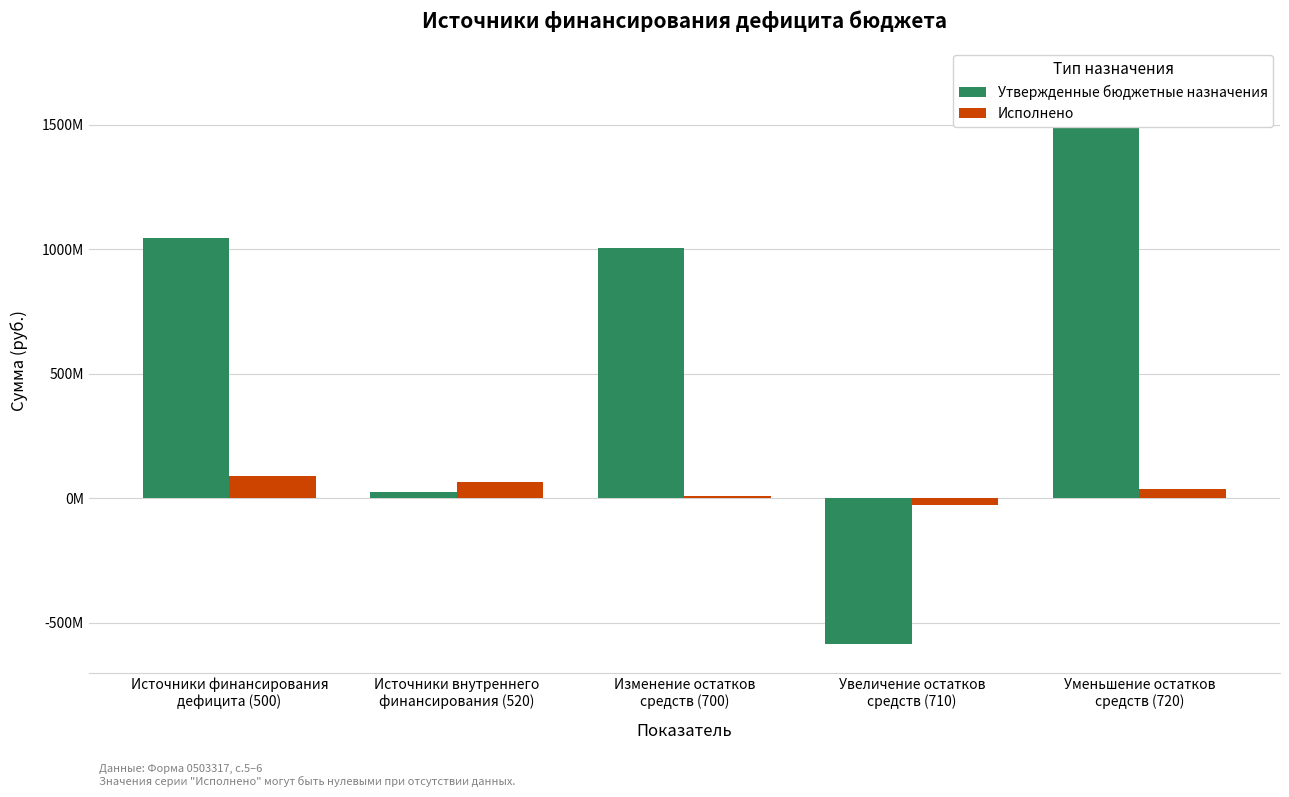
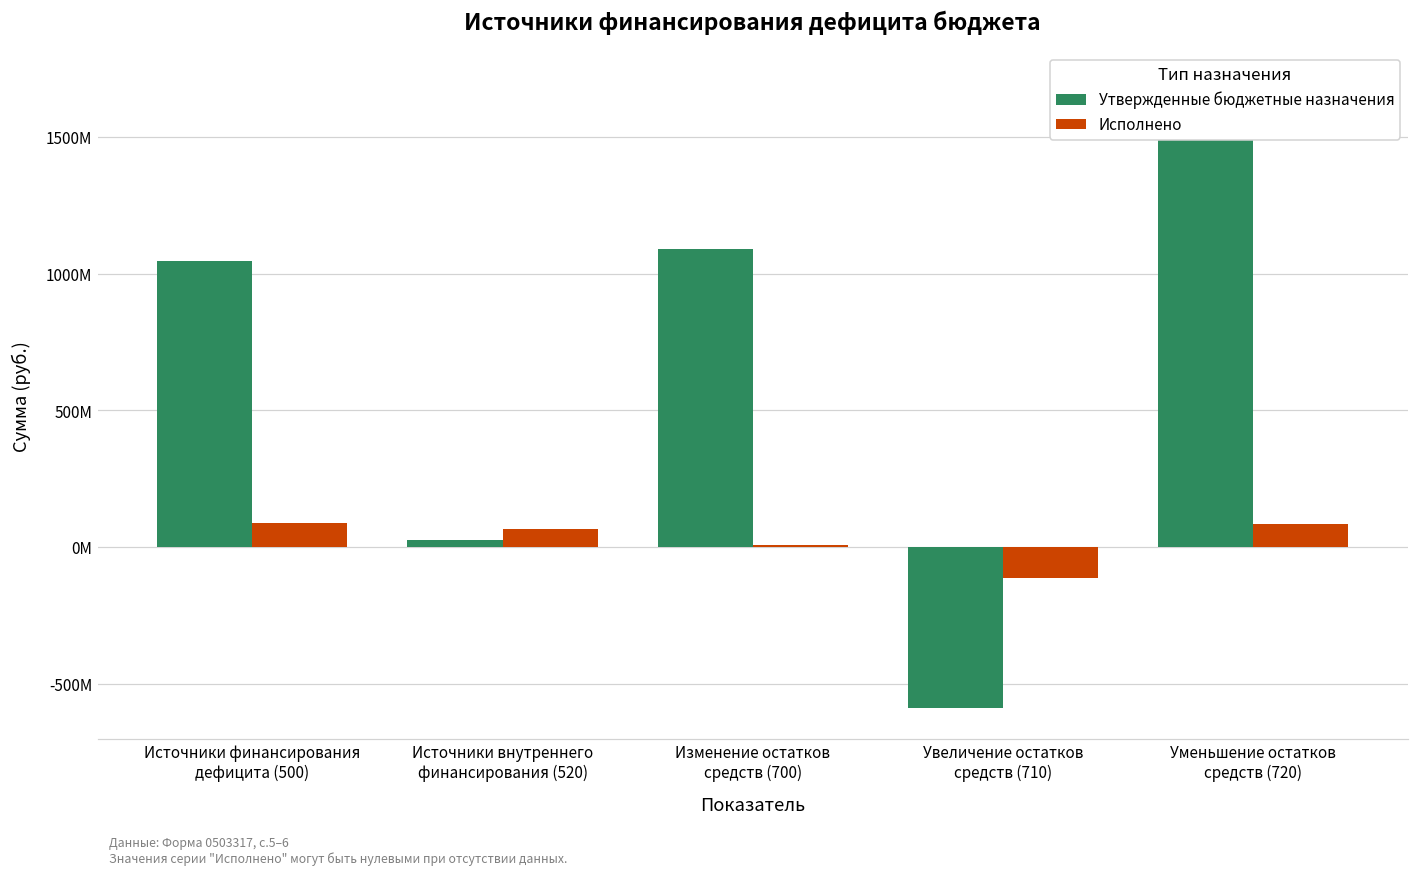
  {
    "Утвержденные бюджетные назначения": {
      "Источники финансирования дефицита (500)": 1050000000,
      "Источники внутреннего финансирования (520)": 30000000,
-     "Изменение остатков средств (700)": 1000000000,
+     "Изменение остатков средств (700)": 1090000000,
      "Увеличение остатков средств (710)": -590000000
    },
    "Исполнено": {
      "Источники финансирования дефицита (500)": 90000000,
      "Источники внутреннего финансирования (520)": 70000000,
-     "Увеличение остатков средств (710)": -30000000,
-     "Уменьшение остатков средств (720)": 40000000
+     "Увеличение остатков средств (710)": -110000000,
+     "Уменьшение остатков средств (720)": 80000000
    }
  }
